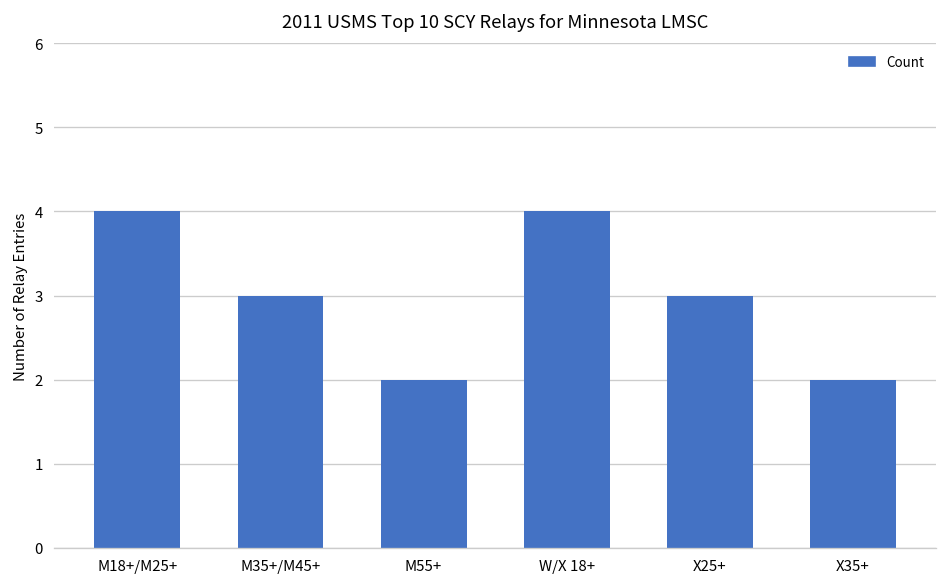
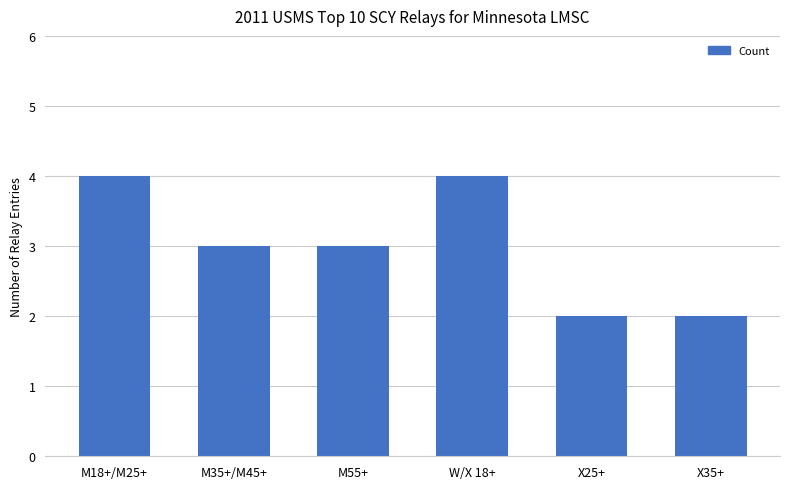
  {
    "M18+/M25+": 4,
    "M35+/M45+": 3,
-   "M55+": 2,
+   "M55+": 3,
    "W/X 18+": 4,
-   "X25+": 3,
+   "X25+": 2,
    "X35+": 2
  }
